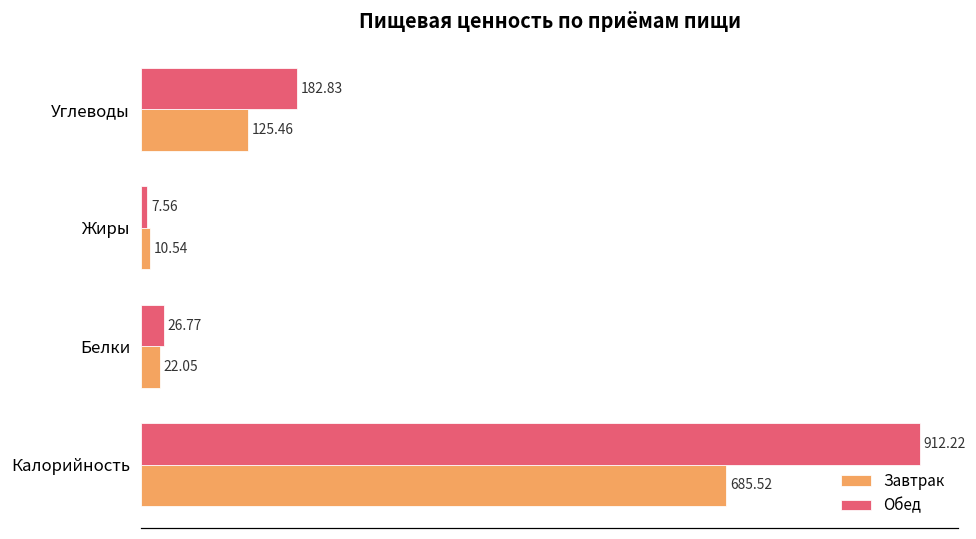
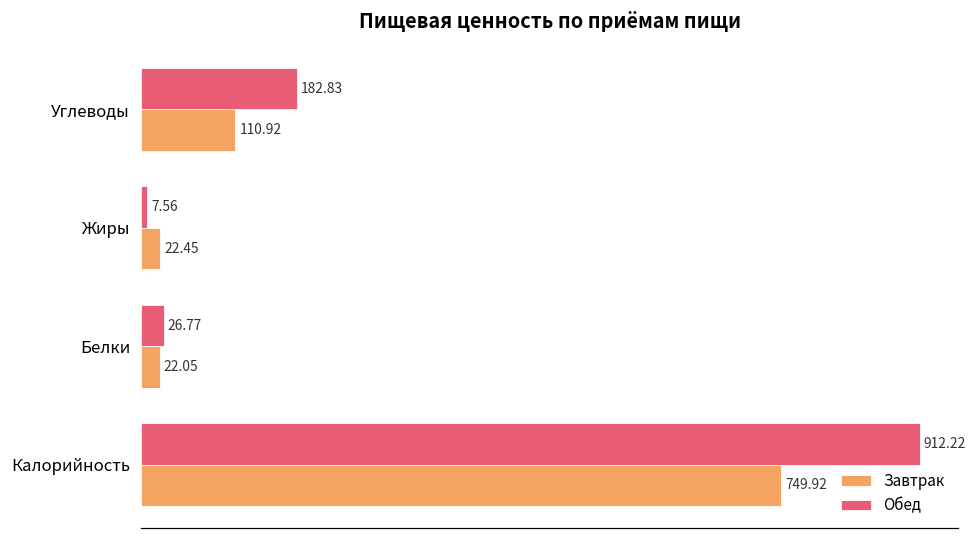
  {
    "Завтрак": {
-     "Углеводы": 125.46,
-     "Жиры": 10.54,
+     "Углеводы": 110.92,
+     "Жиры": 22.45,
      "Белки": 22.05,
-     "Калорийность": 685.52
+     "Калорийность": 749.92
    },
    "Обед": {
      "Углеводы": 182.83,
      "Жиры": 7.56,
      "Белки": 26.77,
      "Калорийность": 912.22
    }
  }
